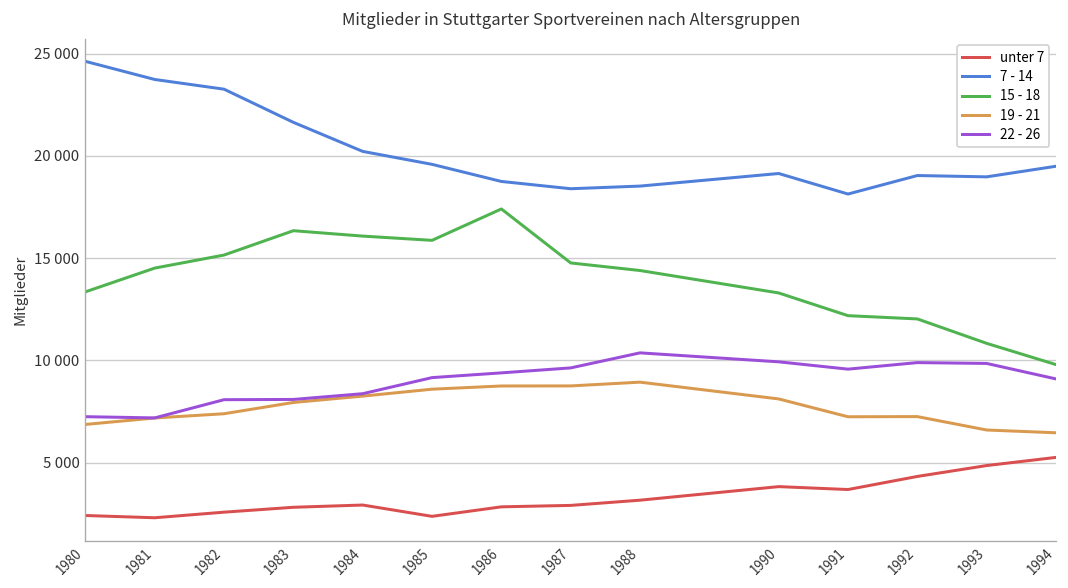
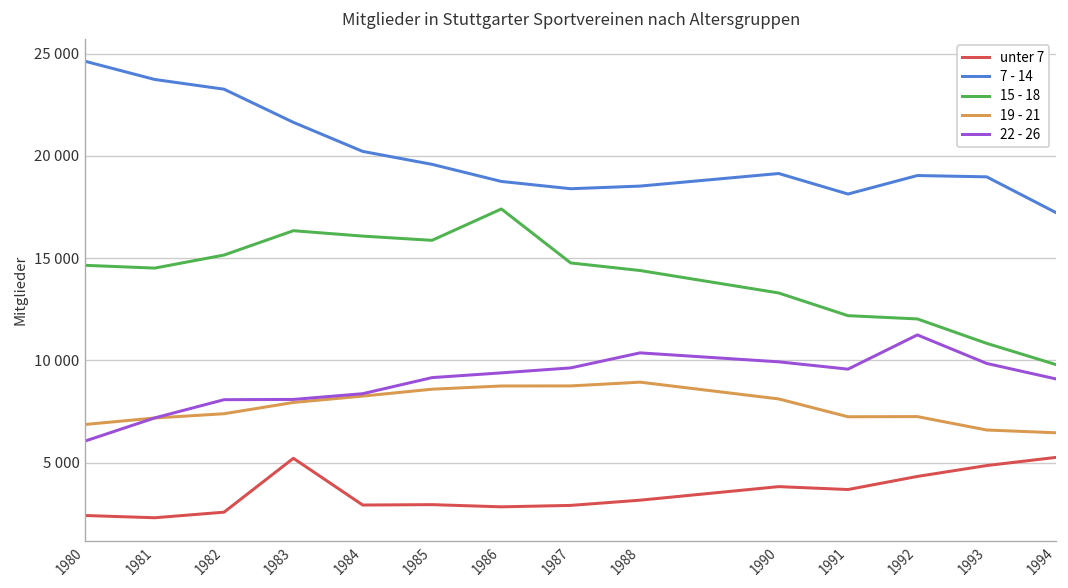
  {
    "unter 7": {
      "1980": 2400,
      "1981": 2300,
      "1982": 2600,
-     "1983": 2800,
+     "1983": 5200,
      "1984": 2900,
-     "1985": 2400,
+     "1985": 2900,
      "1986": 2800,
      "1987": 2900,
      "1988": 3200,
      "1990": 3800,
      "1991": 3700,
      "1992": 4300,
      "1993": 4900,
      "1994": 5300
    },
    "7 - 14": {
      "1980": 24600,
      "1981": 23700,
      "1982": 23300,
      "1983": 21600,
      "1984": 20200,
      "1985": 19600,
      "1986": 18700,
      "1987": 18400,
      "1988": 18500,
      "1990": 19100,
      "1991": 18100,
      "1992": 19000,
      "1993": 19000,
-     "1994": 19500
+     "1994": 17200
    },
    "15 - 18": {
-     "1980": 13400,
+     "1980": 14600,
      "1981": 14500,
      "1982": 15200,
      "1983": 16300,
      "1984": 16100,
      "1985": 15900,
      "1986": 17400,
      "1987": 14800,
      "1988": 14400,
      "1990": 13300,
      "1991": 12200,
      "1992": 12000,
      "1993": 10800,
      "1994": 9800
    },
    "19 - 21": {
      "1980": 6900,
      "1982": 7400,
      "1985": 8600,
      "1986": 8700,
      "1987": 8800,
      "1988": 8900,
      "1990": 8100,
      "1991": 7200,
      "1992": 7300,
      "1993": 6600,
      "1994": 6500
    },
    "22 - 26": {
-     "1980": 7200,
+     "1980": 6100,
      "1982": 8100,
      "1985": 9200,
      "1986": 9400,
      "1987": 9600,
      "1988": 10400,
      "1990": 9900,
      "1991": 9600,
-     "1992": 9900,
+     "1992": 11200,
      "1993": 9900,
      "1994": 9100
    }
  }
